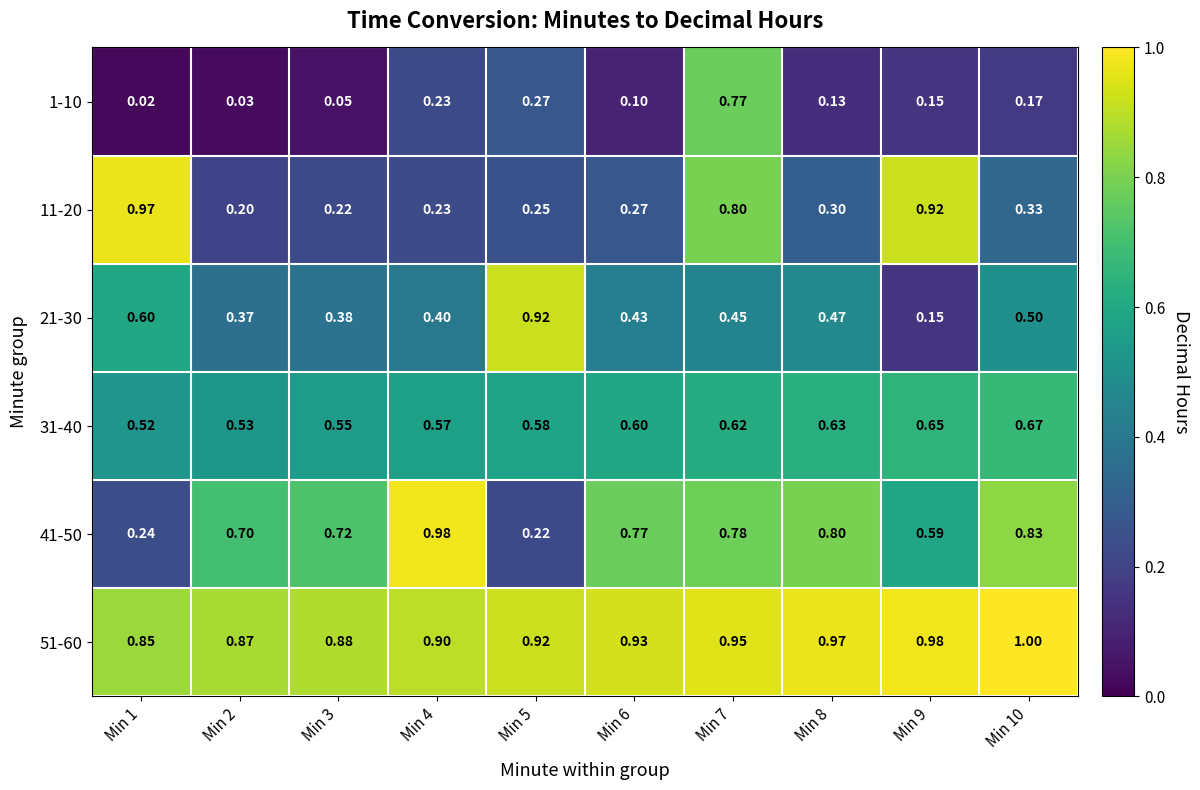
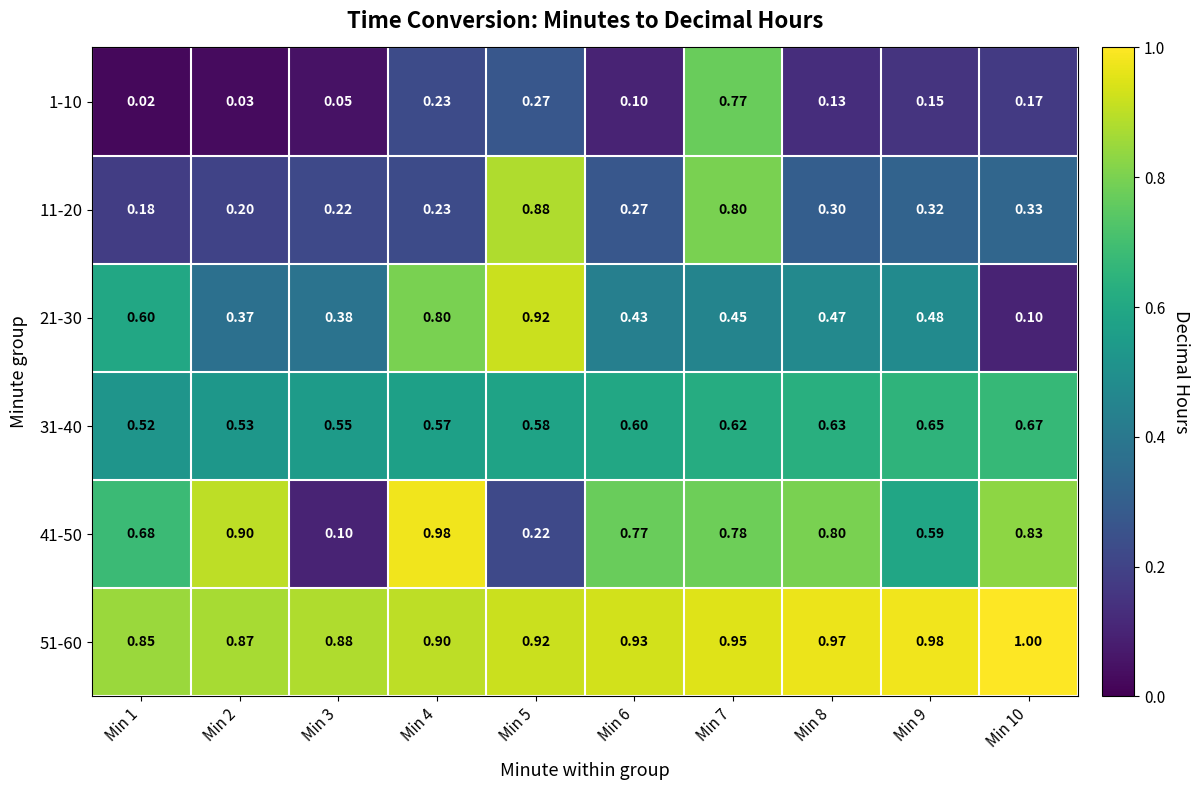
  {
    "1-10": {
      "Min 1": 0.02,
      "Min 2": 0.03,
      "Min 3": 0.05,
      "Min 4": 0.23,
      "Min 5": 0.27,
      "Min 6": 0.10,
      "Min 7": 0.77,
      "Min 8": 0.13,
      "Min 9": 0.15,
      "Min 10": 0.17
    },
    "11-20": {
-     "Min 1": 0.97,
+     "Min 1": 0.18,
      "Min 2": 0.20,
      "Min 3": 0.22,
      "Min 4": 0.23,
-     "Min 5": 0.25,
+     "Min 5": 0.88,
      "Min 6": 0.27,
      "Min 7": 0.80,
      "Min 8": 0.30,
-     "Min 9": 0.92,
+     "Min 9": 0.32,
      "Min 10": 0.33
    },
    "21-30": {
      "Min 1": 0.60,
      "Min 2": 0.37,
      "Min 3": 0.38,
-     "Min 4": 0.40,
+     "Min 4": 0.80,
      "Min 5": 0.92,
      "Min 6": 0.43,
      "Min 7": 0.45,
      "Min 8": 0.47,
-     "Min 9": 0.15,
-     "Min 10": 0.50
+     "Min 9": 0.48,
+     "Min 10": 0.10
    },
    "31-40": {
      "Min 1": 0.52,
      "Min 2": 0.53,
      "Min 3": 0.55,
      "Min 4": 0.57,
      "Min 5": 0.58,
      "Min 6": 0.60,
      "Min 7": 0.62,
      "Min 8": 0.63,
      "Min 9": 0.65,
      "Min 10": 0.67
    },
    "41-50": {
-     "Min 1": 0.24,
-     "Min 2": 0.70,
-     "Min 3": 0.72,
+     "Min 1": 0.68,
+     "Min 2": 0.90,
+     "Min 3": 0.10,
      "Min 4": 0.98,
      "Min 5": 0.22,
      "Min 6": 0.77,
      "Min 7": 0.78,
      "Min 8": 0.80,
      "Min 9": 0.59,
      "Min 10": 0.83
    },
    "51-60": {
      "Min 1": 0.85,
      "Min 2": 0.87,
      "Min 3": 0.88,
      "Min 4": 0.90,
      "Min 5": 0.92,
      "Min 6": 0.93,
      "Min 7": 0.95,
      "Min 8": 0.97,
      "Min 9": 0.98,
      "Min 10": 1.00
    }
  }
